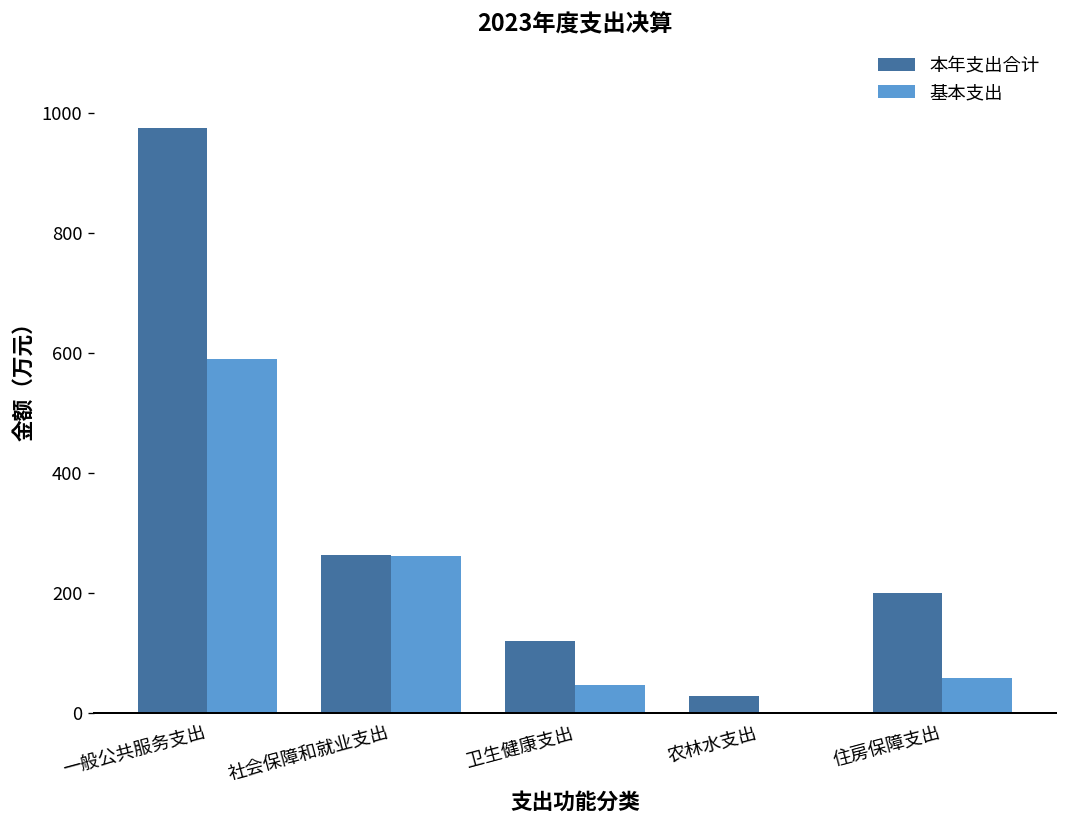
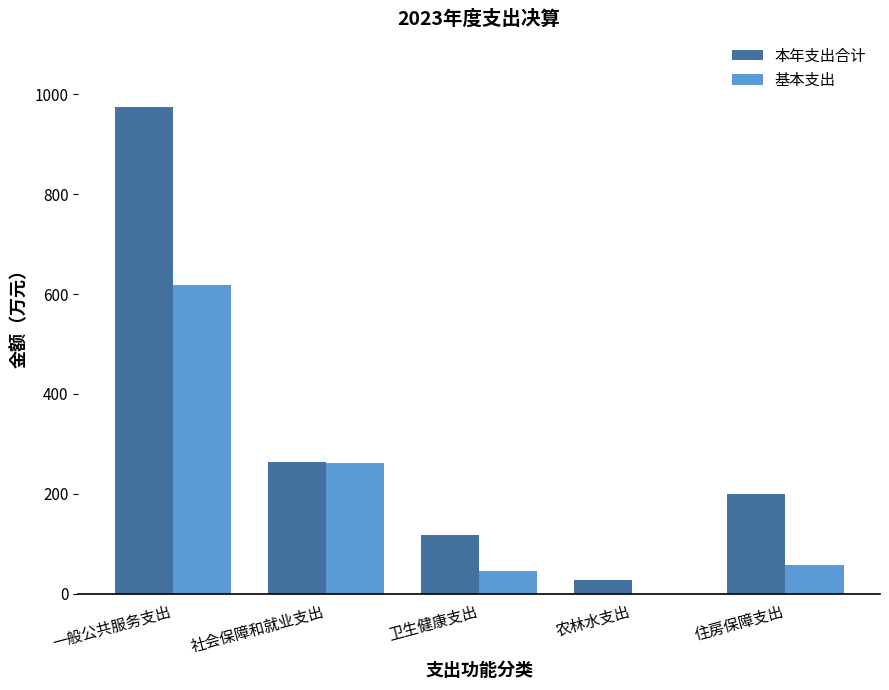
  {
    "本年支出合计": {
      "一般公共服务支出": 980,
      "社会保障和就业支出": 260,
      "卫生健康支出": 120,
      "农林水支出": 30,
      "住房保障支出": 200
    },
    "基本支出": {
-     "一般公共服务支出": 590,
+     "一般公共服务支出": 620,
      "社会保障和就业支出": 260,
      "卫生健康支出": 50,
      "农林水支出": 0,
      "住房保障支出": 60
    }
  }
